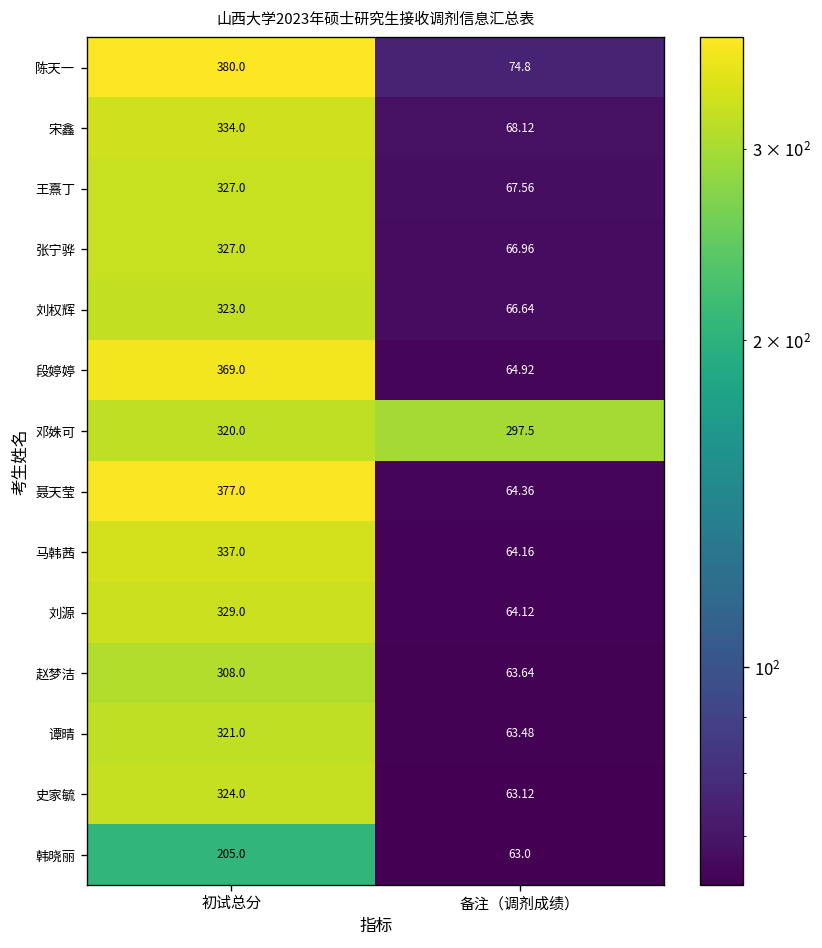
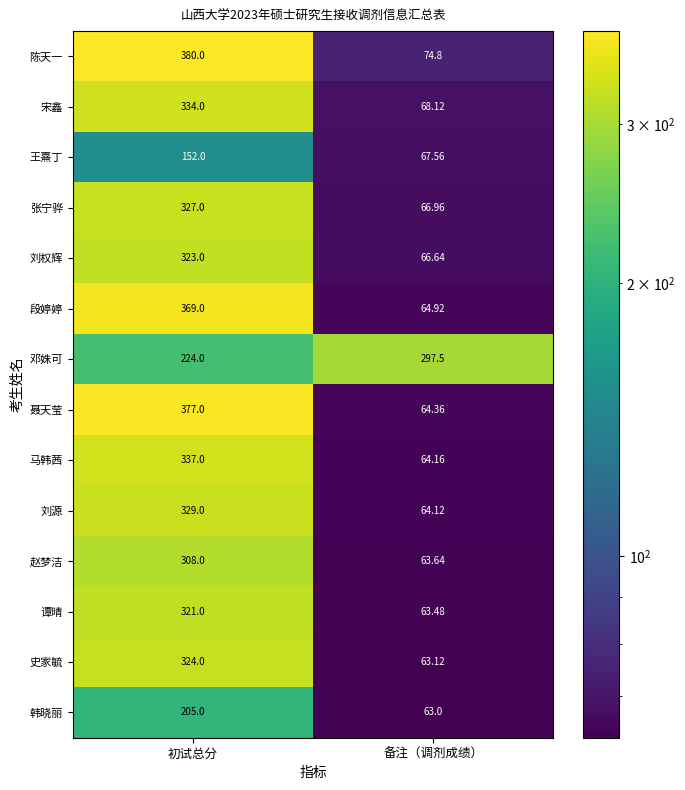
  {
    "陈天一": {
      "初试总分": 380.0,
      "备注（调剂成绩）": 74.8
    },
    "宋鑫": {
      "初试总分": 334.0,
      "备注（调剂成绩）": 68.12
    },
    "王熹丁": {
-     "初试总分": 327.0,
+     "初试总分": 152.0,
      "备注（调剂成绩）": 67.56
    },
    "张宁骅": {
      "初试总分": 327.0,
      "备注（调剂成绩）": 66.96
    },
    "刘权辉": {
      "初试总分": 323.0,
      "备注（调剂成绩）": 66.64
    },
    "段婷婷": {
      "初试总分": 369.0,
      "备注（调剂成绩）": 64.92
    },
    "邓姝可": {
-     "初试总分": 320.0,
+     "初试总分": 224.0,
      "备注（调剂成绩）": 297.5
    },
    "聂天莹": {
      "初试总分": 377.0,
      "备注（调剂成绩）": 64.36
    },
    "马韩茜": {
      "初试总分": 337.0,
      "备注（调剂成绩）": 64.16
    },
    "刘源": {
      "初试总分": 329.0,
      "备注（调剂成绩）": 64.12
    },
    "赵梦洁": {
      "初试总分": 308.0,
      "备注（调剂成绩）": 63.64
    },
    "谭晴": {
      "初试总分": 321.0,
      "备注（调剂成绩）": 63.48
    },
    "史家毓": {
      "初试总分": 324.0,
      "备注（调剂成绩）": 63.12
    },
    "韩晓丽": {
      "初试总分": 205.0,
      "备注（调剂成绩）": 63.0
    }
  }
